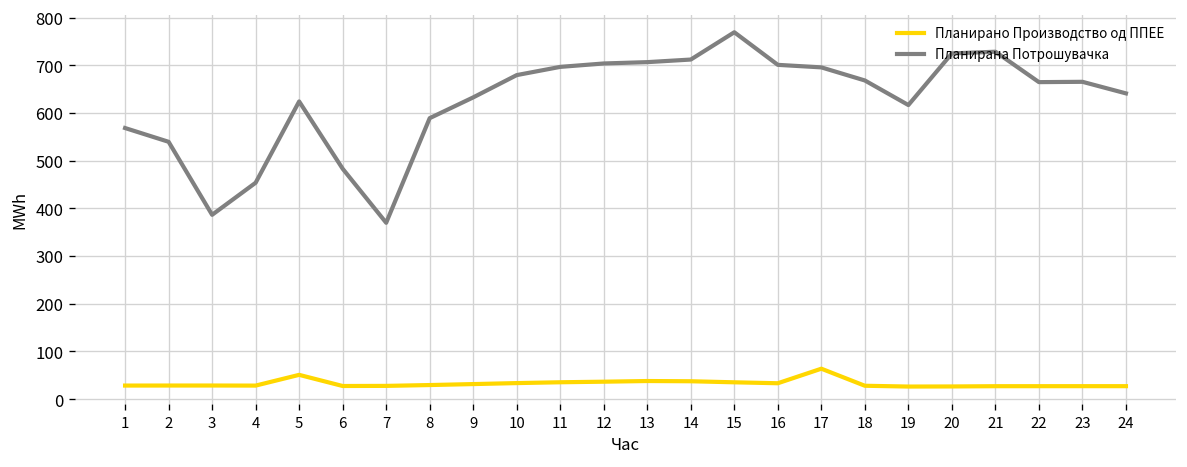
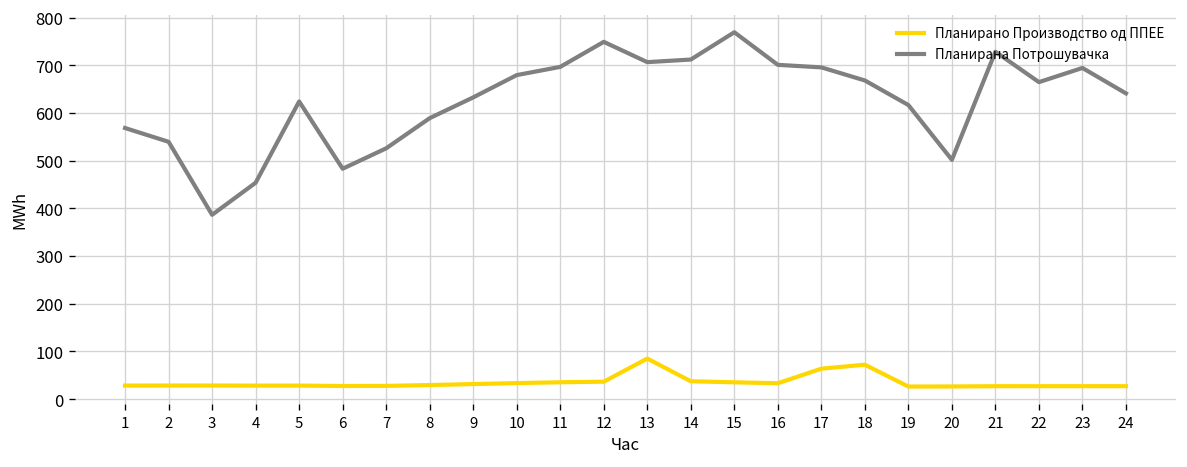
  {
    "Планирано Производство од ППЕЕ": {
      "1": 30,
      "2": 30,
      "3": 30,
      "4": 30,
-     "5": 50,
+     "5": 30,
      "6": 30,
      "7": 30,
      "8": 30,
      "9": 30,
      "10": 30,
      "11": 40,
      "12": 40,
-     "13": 40,
+     "13": 90,
      "14": 40,
      "15": 40,
      "16": 30,
      "17": 60,
-     "18": 30,
+     "18": 70,
      "19": 30,
      "20": 30,
      "21": 30,
      "22": 30,
      "23": 30,
      "24": 30
    },
    "Планирана Потрошувачка": {
      "1": 570,
      "2": 540,
      "3": 390,
      "4": 450,
      "5": 620,
      "6": 480,
-     "7": 370,
+     "7": 530,
      "8": 590,
      "9": 630,
      "10": 680,
      "11": 700,
-     "12": 700,
+     "12": 750,
      "13": 710,
      "14": 710,
      "15": 770,
      "16": 700,
      "17": 700,
      "18": 670,
      "19": 620,
-     "20": 730,
+     "20": 500,
      "21": 730,
      "22": 660,
-     "23": 670,
+     "23": 690,
      "24": 640
    }
  }
